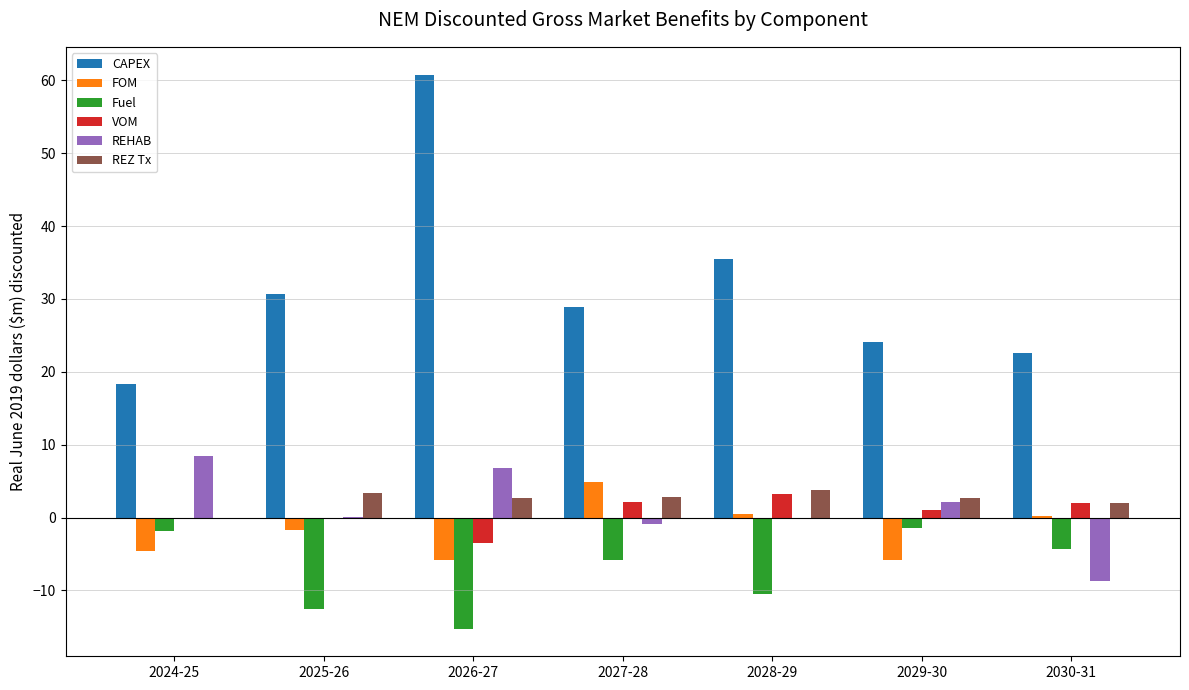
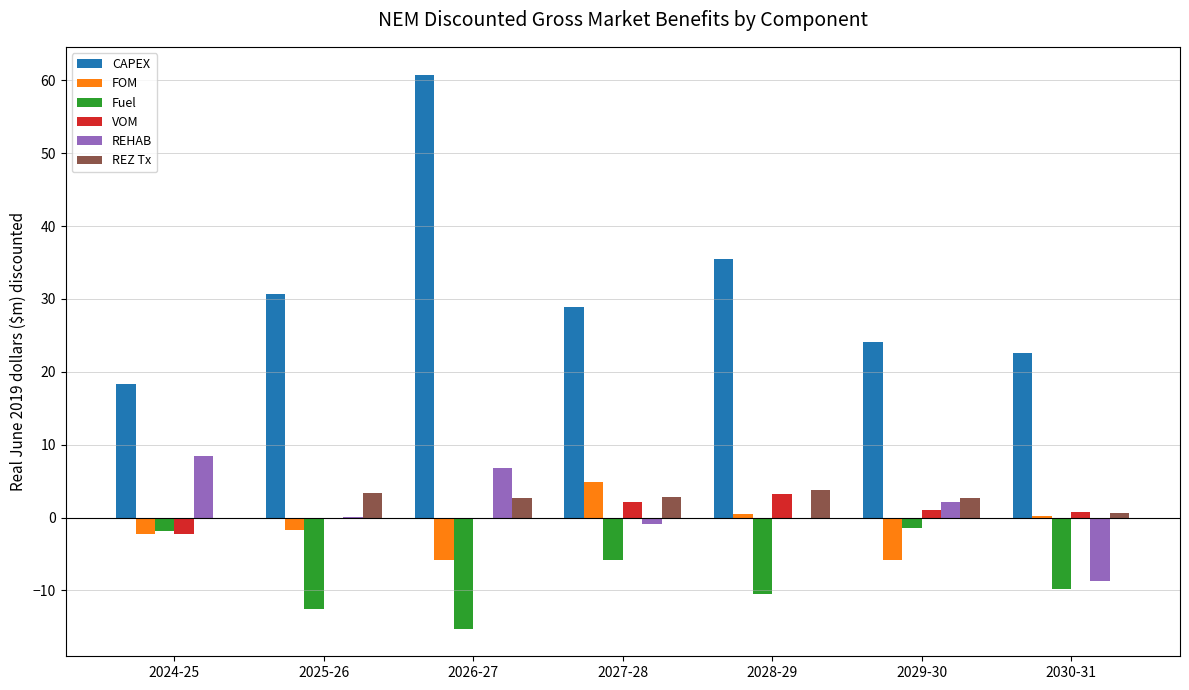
  {
    "CAPEX": {
      "2024-25": 18,
      "2025-26": 31,
      "2026-27": 61,
      "2027-28": 29,
      "2028-29": 35,
      "2029-30": 24,
      "2030-31": 23
    },
    "FOM": {
-     "2024-25": -5,
+     "2024-25": -2,
      "2025-26": -2,
      "2026-27": -6,
      "2027-28": 5,
      "2028-29": 1,
      "2029-30": -6
    },
    "Fuel": {
      "2024-25": -2,
      "2025-26": -13,
      "2026-27": -15,
      "2027-28": -6,
      "2028-29": -11,
      "2029-30": -1,
-     "2030-31": -4
+     "2030-31": -10
    },
    "VOM": {
-     "2024-25": 0,
-     "2026-27": -3,
+     "2024-25": -2,
+     "2026-27": 0,
      "2027-28": 2,
      "2028-29": 3,
      "2029-30": 1,
-     "2030-31": 2
+     "2030-31": 1
    },
    "REHAB": {
      "2024-25": 8,
      "2026-27": 7,
      "2027-28": -1,
      "2029-30": 2,
      "2030-31": -9
    },
    "REZ Tx": {
      "2025-26": 3,
      "2026-27": 3,
      "2027-28": 3,
      "2028-29": 4,
      "2029-30": 3,
-     "2030-31": 2
+     "2030-31": 1
    }
  }
